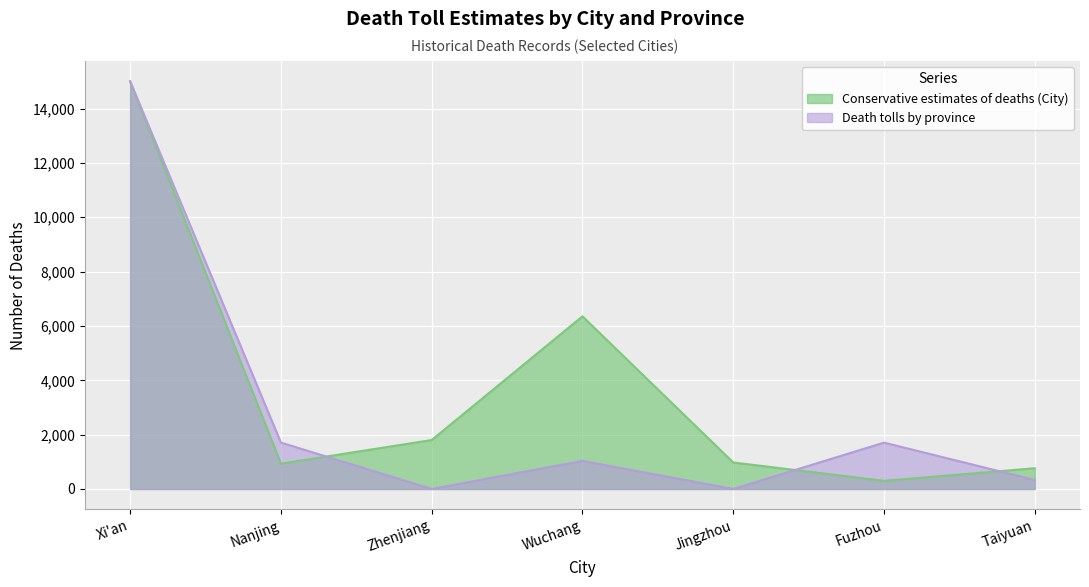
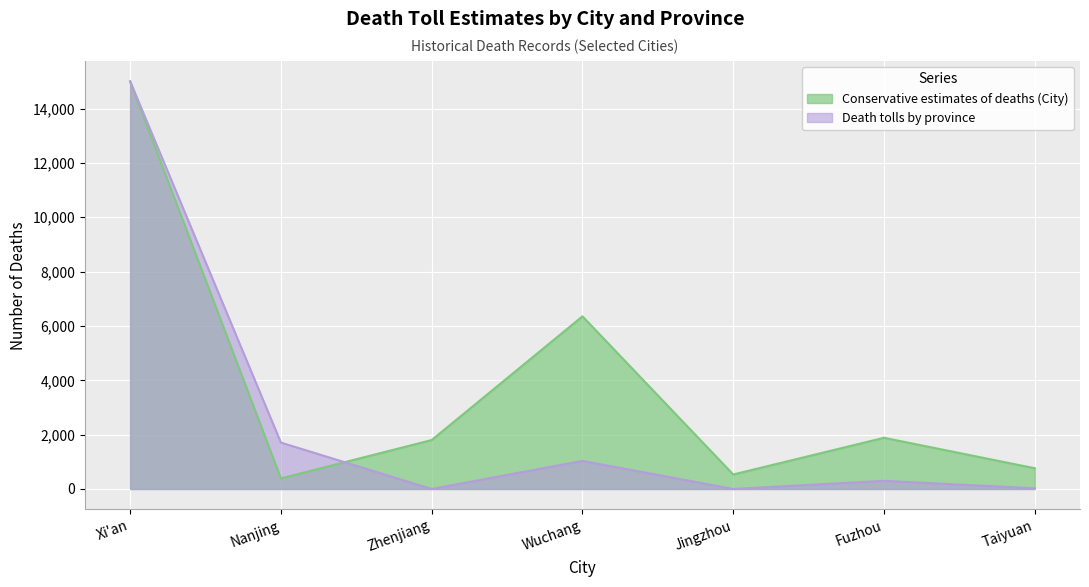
  {
    "Conservative estimates of deaths (City)": {
-     "Nanjing": "900",
+     "Nanjing": "400",
      "Zhenjiang": "1,800",
      "Wuchang": "6,400",
-     "Jingzhou": "1,000",
-     "Fuzhou": "300",
+     "Jingzhou": "500",
+     "Fuzhou": "1,900",
      "Taiyuan": "800"
    },
    "Death tolls by province": {
      "Nanjing": "1,700",
      "Zhenjiang": "0",
      "Wuchang": "1,000",
      "Jingzhou": "0",
-     "Fuzhou": "1,700",
-     "Taiyuan": "300"
+     "Fuzhou": "300",
+     "Taiyuan": "0"
    }
  }
